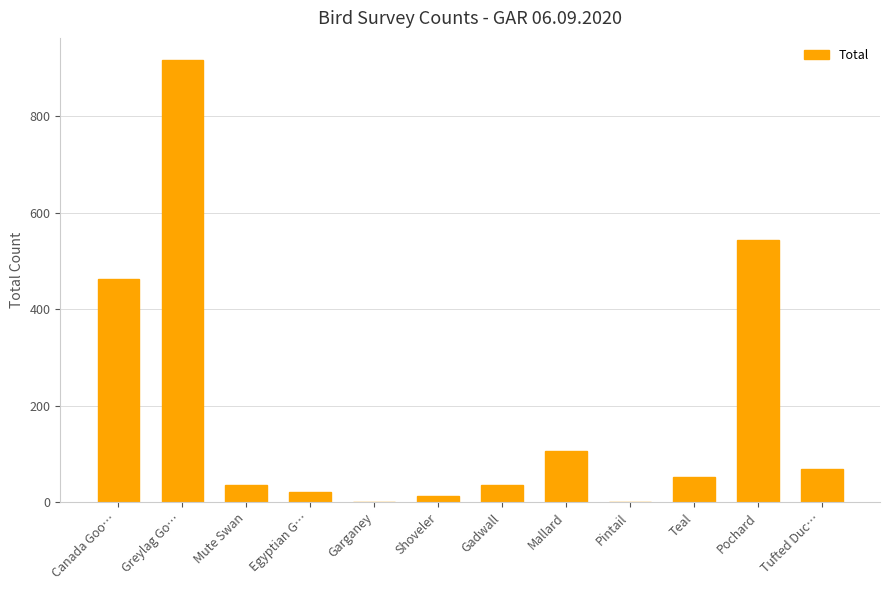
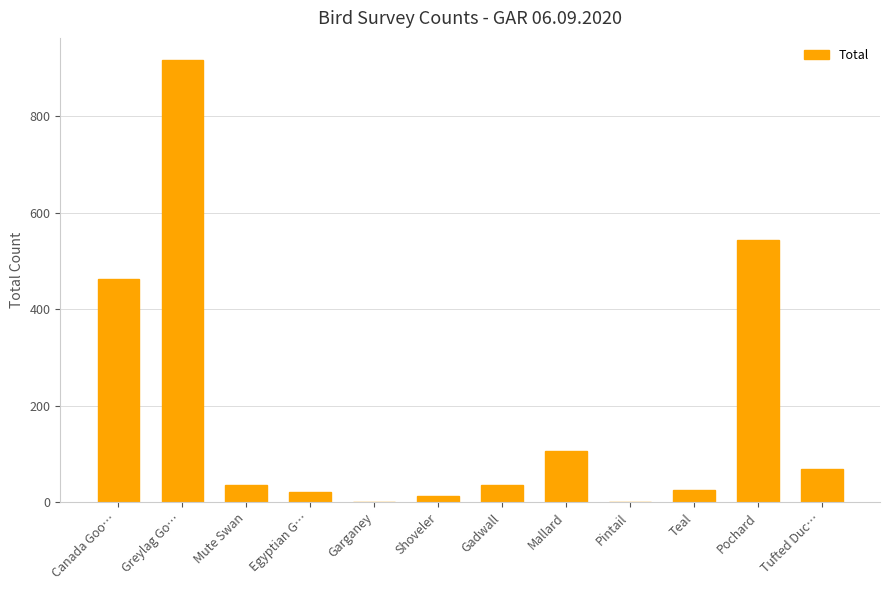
  {
    "Canada Goo…": 460,
    "Greylag Go…": 920,
    "Mute Swan": 40,
    "Egyptian G…": 20,
    "Shoveler": 10,
    "Gadwall": 40,
    "Mallard": 110,
-   "Teal": 50,
+   "Teal": 30,
    "Pochard": 540,
    "Tufted Duc…": 70
  }
